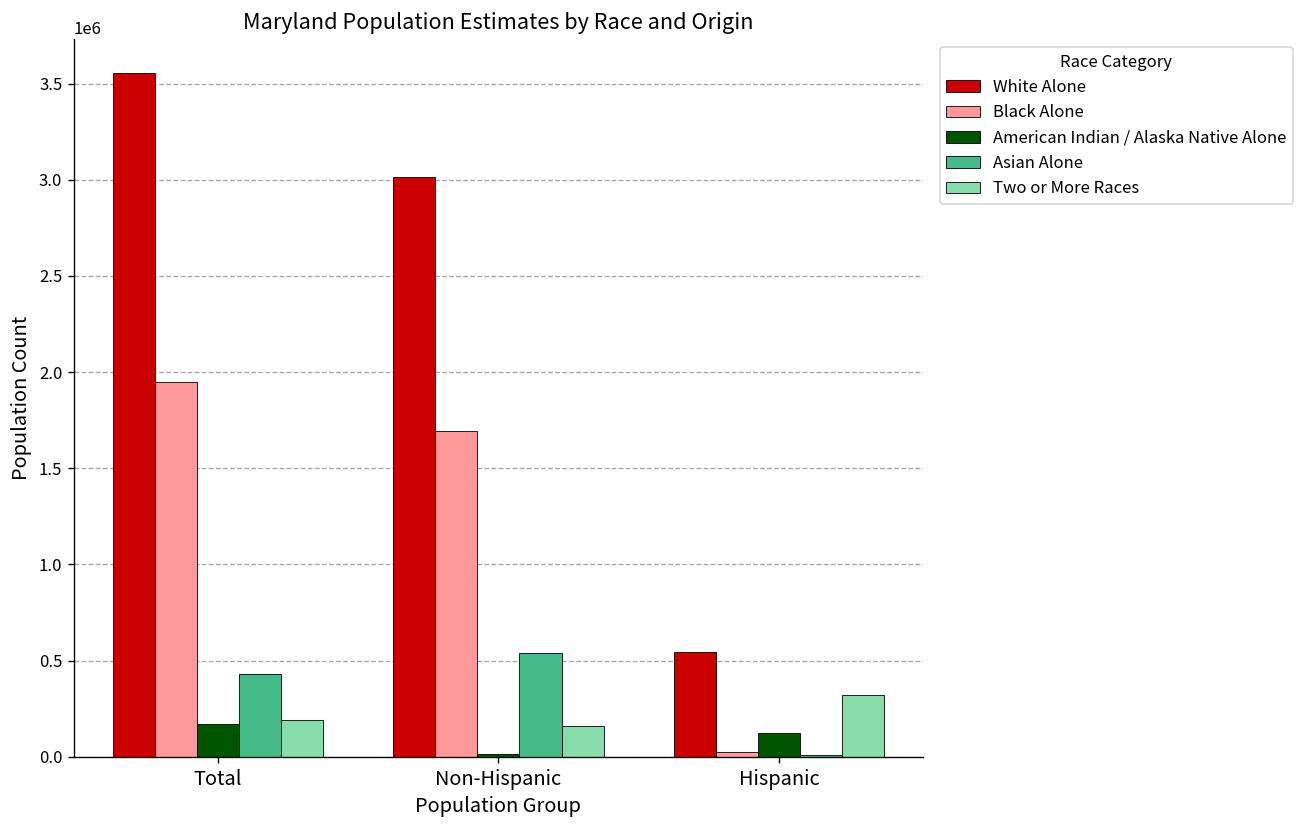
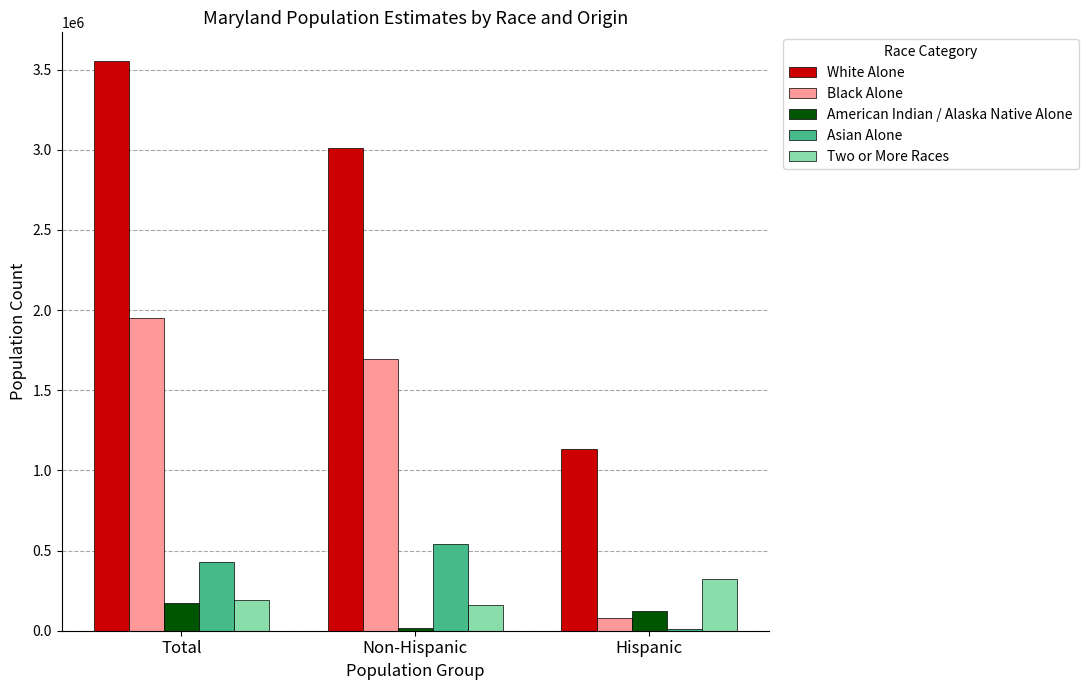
  {
    "White Alone": {
      "Total": 3550000,
      "Non-Hispanic": 3010000,
-     "Hispanic": 540000
+     "Hispanic": 1130000
    },
    "Black Alone": {
      "Total": 1950000,
      "Non-Hispanic": 1690000,
-     "Hispanic": 30000
+     "Hispanic": 80000
    },
    "American Indian / Alaska Native Alone": {
      "Total": 170000,
      "Hispanic": 120000
    },
    "Asian Alone": {
      "Total": 430000,
      "Non-Hispanic": 540000
    },
    "Two or More Races": {
      "Total": 190000,
      "Non-Hispanic": 160000,
      "Hispanic": 320000
    }
  }
